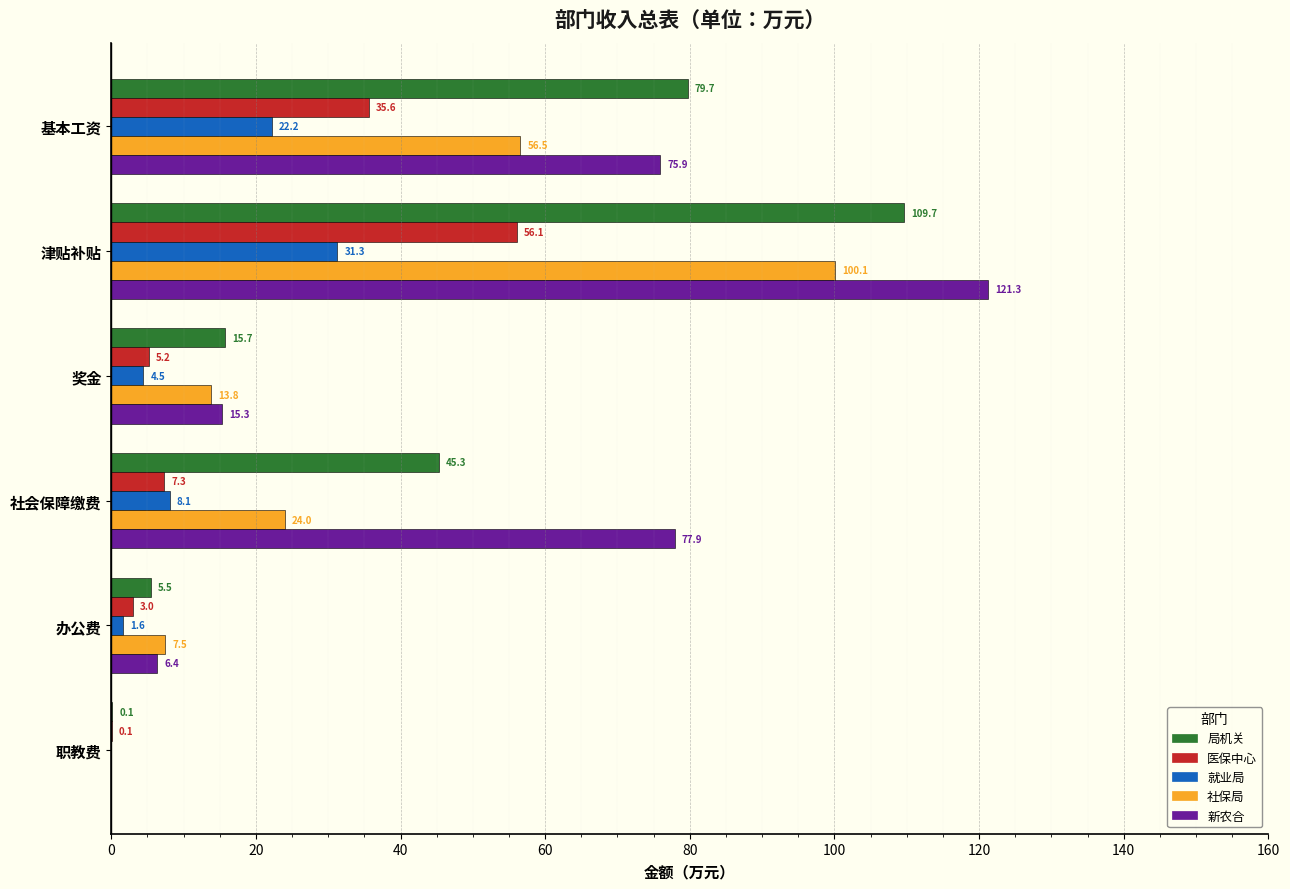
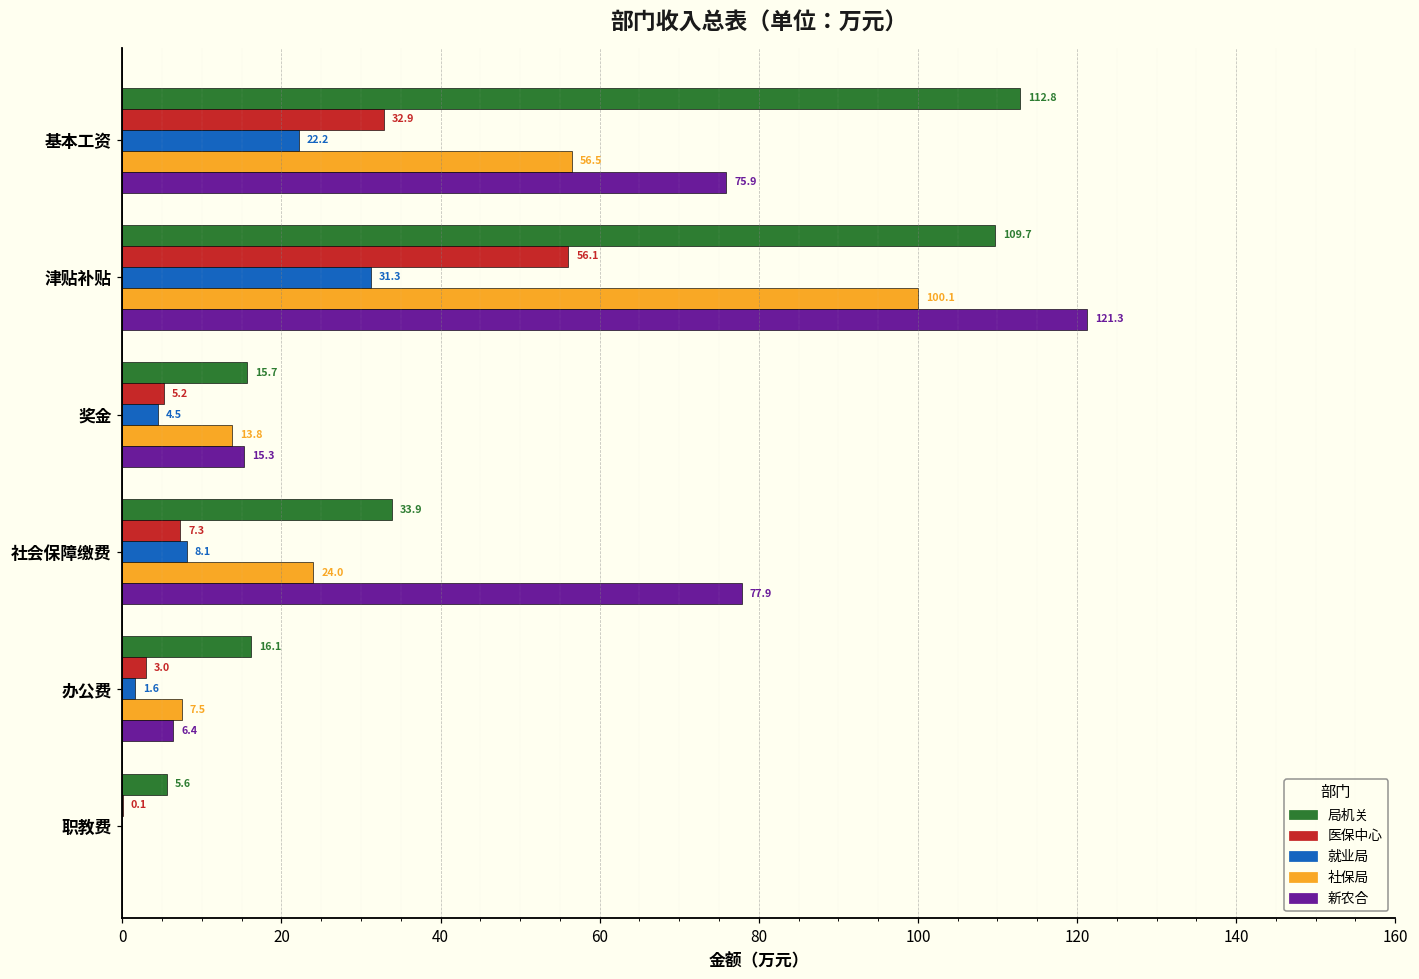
  {
    "局机关": {
-     "基本工资": 79.7,
+     "基本工资": 112.8,
      "津贴补贴": 109.7,
      "奖金": 15.7,
-     "社会保障缴费": 45.3,
-     "办公费": 5.5,
-     "职教费": 0.1
+     "社会保障缴费": 33.9,
+     "办公费": 16.1,
+     "职教费": 5.6
    },
    "医保中心": {
-     "基本工资": 35.6,
+     "基本工资": 32.9,
      "津贴补贴": 56.1,
      "奖金": 5.2,
      "社会保障缴费": 7.3,
      "办公费": 3.0,
      "职教费": 0.1
    },
    "就业局": {
      "基本工资": 22.2,
      "津贴补贴": 31.3,
      "奖金": 4.5,
      "社会保障缴费": 8.1,
      "办公费": 1.6
    },
    "社保局": {
      "基本工资": 56.5,
      "津贴补贴": 100.1,
      "奖金": 13.8,
      "社会保障缴费": 24.0,
      "办公费": 7.5
    },
    "新农合": {
      "基本工资": 75.9,
      "津贴补贴": 121.3,
      "奖金": 15.3,
      "社会保障缴费": 77.9,
      "办公费": 6.4
    }
  }
